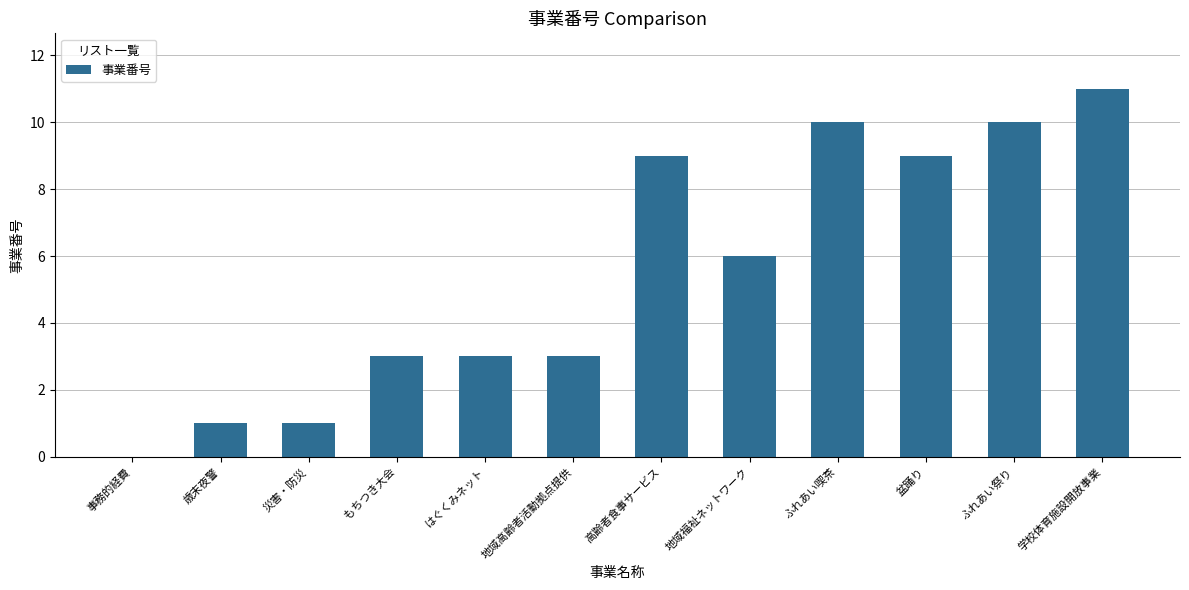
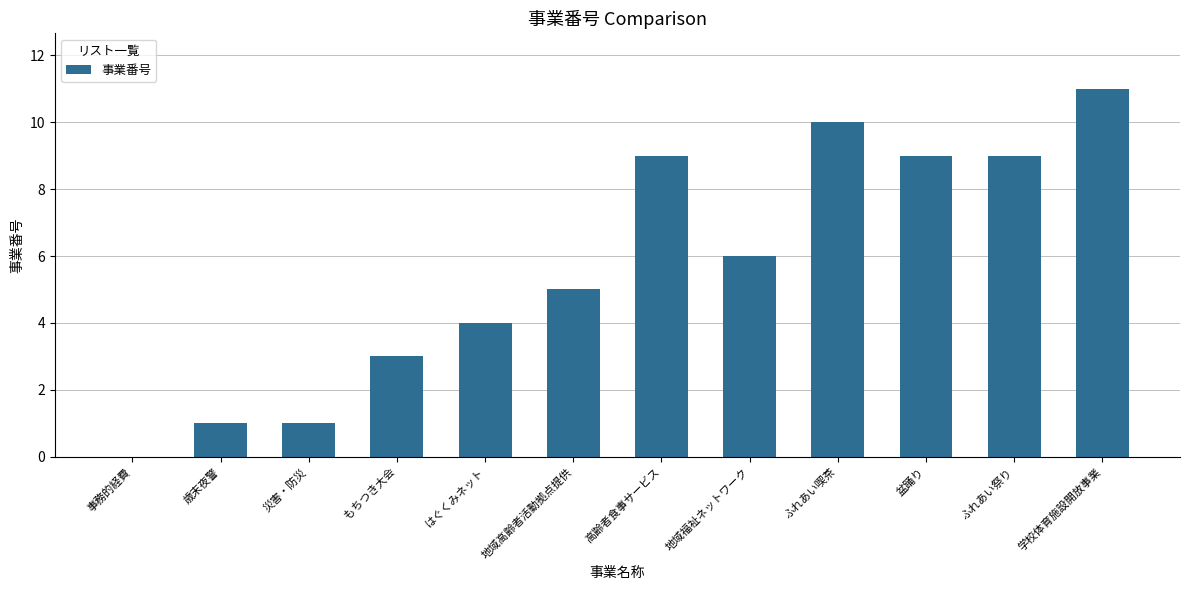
  {
    "事務的経費": 0,
    "歳末夜警": 1,
    "災害・防災": 1,
    "もちつき大会": 3,
-   "はぐくみネット": 3,
-   "地域高齢者活動拠点提供": 3,
+   "はぐくみネット": 4,
+   "地域高齢者活動拠点提供": 5,
    "高齢者食事サービス": 9,
    "地域福祉ネットワーク": 6,
    "ふれあい喫茶": 10,
    "盆踊り": 9,
-   "ふれあい祭り": 10,
+   "ふれあい祭り": 9,
    "学校体育施設開放事業": 11
  }
